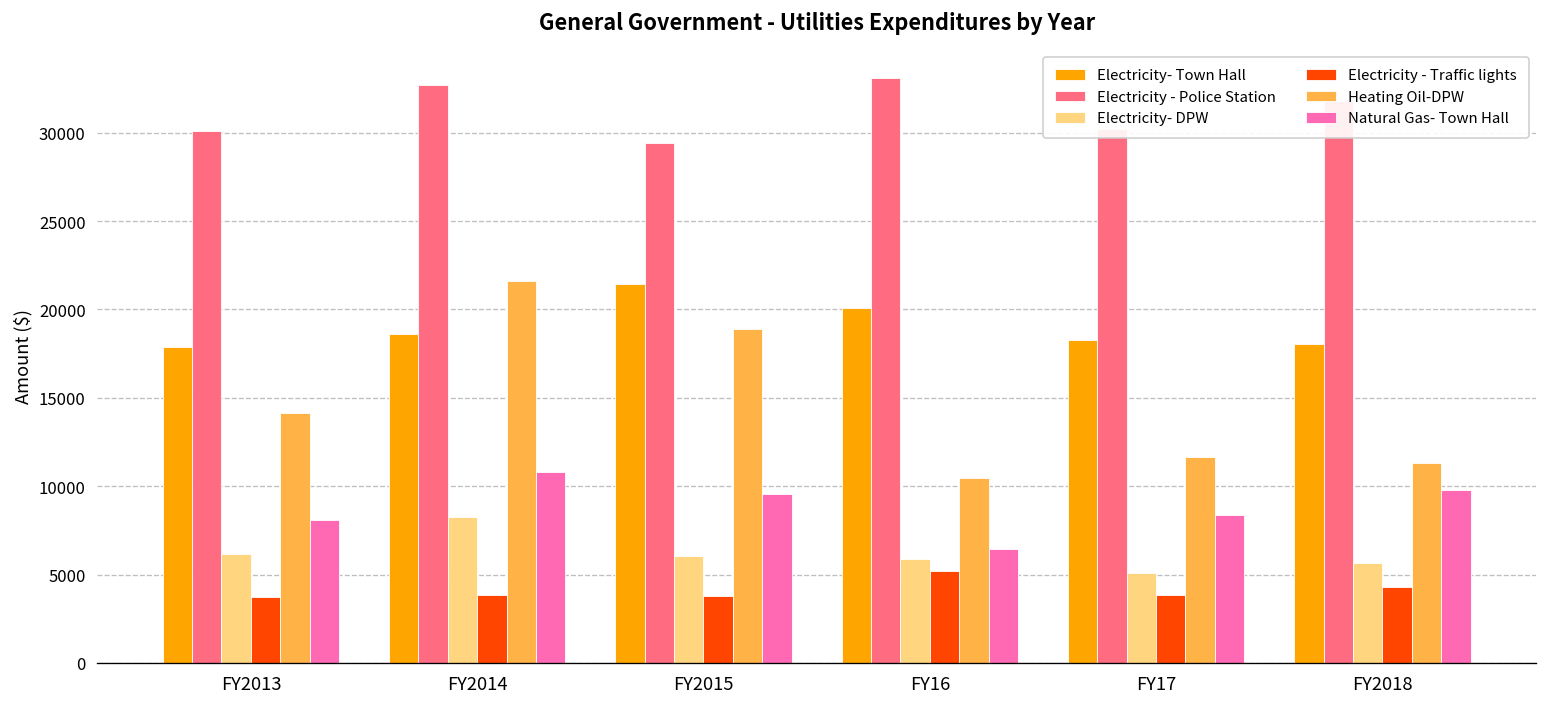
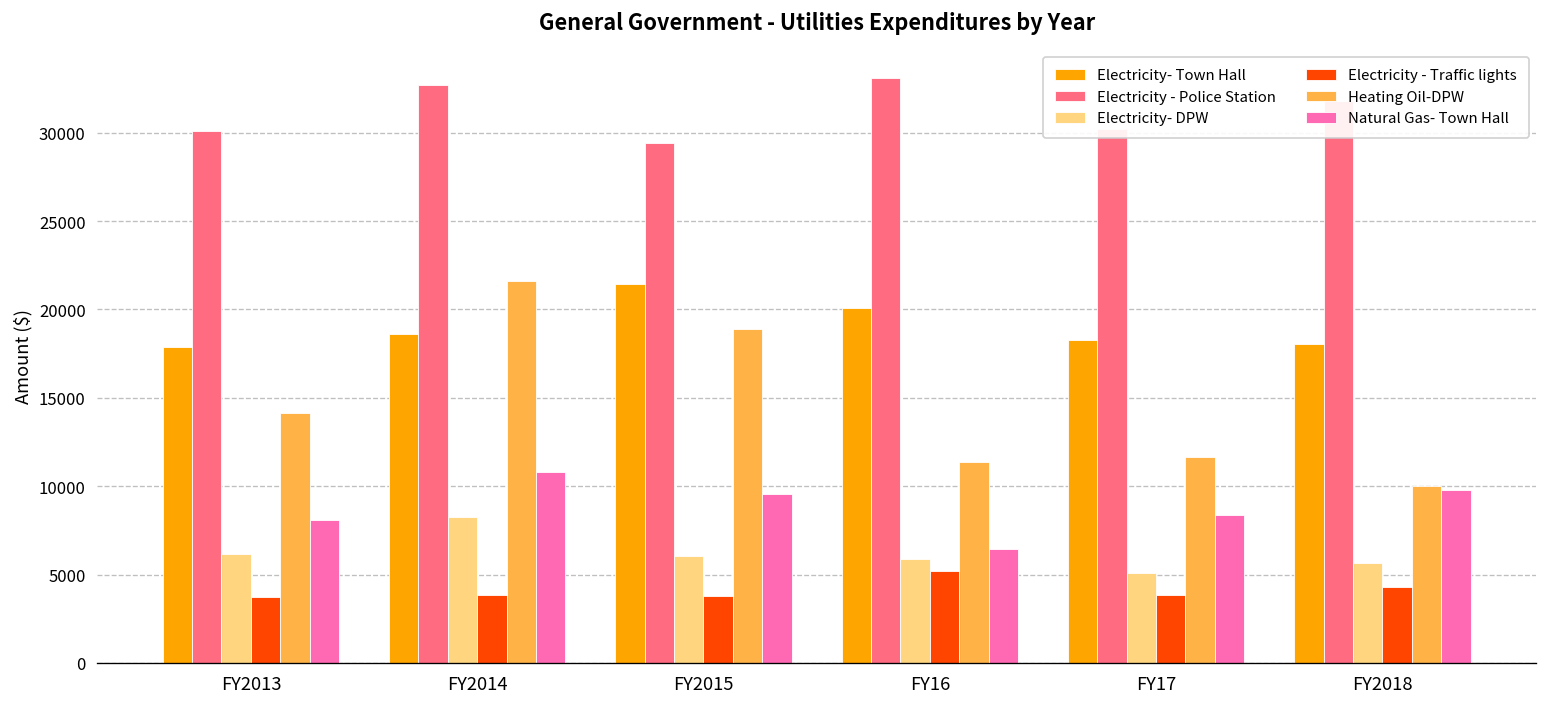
  {
    "Electricity- Town Hall": {
      "FY2013": 17900,
      "FY2014": 18600,
      "FY2015": 21500,
      "FY16": 20100,
      "FY17": 18300,
      "FY2018": 18100
    },
    "Electricity- DPW": {
      "FY2013": 6200,
      "FY2014": 8300,
      "FY2015": 6100,
      "FY16": 5900,
      "FY17": 5100,
      "FY2018": 5700
    },
    "Electricity - Traffic lights": {
      "FY2013": 3700,
      "FY2014": 3800,
      "FY2015": 3800,
      "FY16": 5200,
      "FY17": 3800,
      "FY2018": 4300
    },
    "Heating Oil-DPW": {
      "FY2013": 14100,
      "FY2014": 21600,
      "FY2015": 18900,
-     "FY16": 10400,
+     "FY16": 11400,
      "FY17": 11600,
-     "FY2018": 11300
+     "FY2018": 10000
    }
  }
